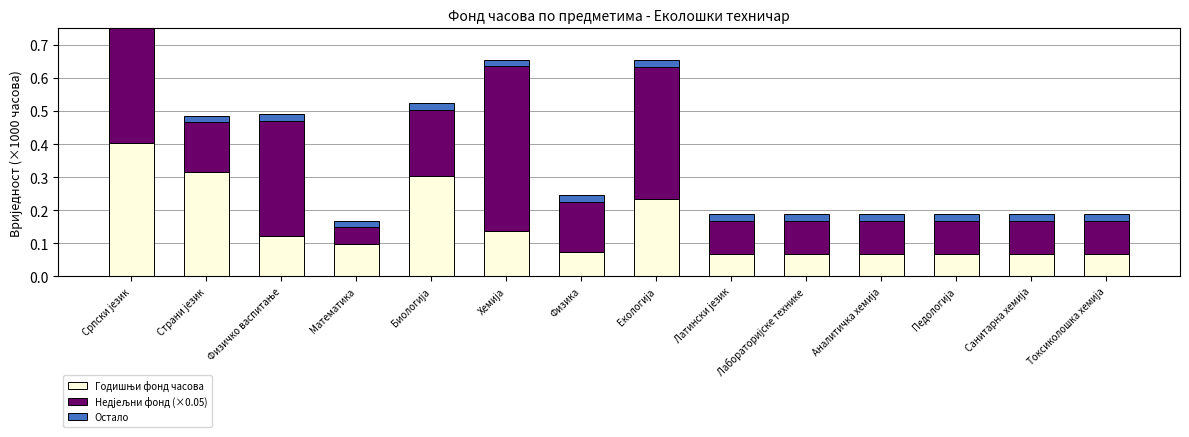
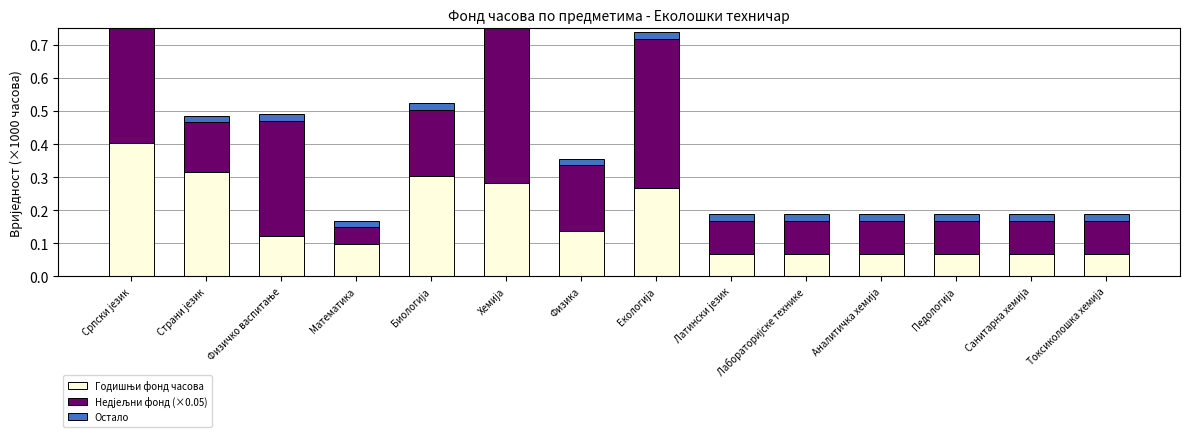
  {
    "Годишњи фонд часова": {
      "Српски језик": 0.40,
      "Страни језик": 0.32,
      "Физичко васпитање": 0.12,
      "Математика": 0.10,
      "Биологија": 0.30,
-     "Хемија": 0.14,
-     "Физика": 0.08,
-     "Екологија": 0.23,
+     "Хемија": 0.28,
+     "Физика": 0.14,
+     "Екологија": 0.27,
      "Латински језик": 0.07,
      "Лабораторијске технике": 0.07,
      "Аналитичка хемија": 0.07,
      "Педологија": 0.07,
      "Санитарна хемија": 0.07,
      "Токсиколошка хемија": 0.07
    },
    "Недјељни фонд (×0.05)": {
      "Страни језик": 0.15,
      "Физичко васпитање": 0.35,
      "Математика": 0.05,
      "Биологија": 0.20,
-     "Физика": 0.15,
-     "Екологија": 0.40,
+     "Физика": 0.20,
+     "Екологија": 0.45,
      "Латински језик": 0.10,
      "Лабораторијске технике": 0.10,
      "Аналитичка хемија": 0.10,
      "Педологија": 0.10,
      "Санитарна хемија": 0.10,
      "Токсиколошка хемија": 0.10
    },
    "Остало": {
      "Страни језик": 0.02,
      "Физичко васпитање": 0.02,
      "Математика": 0.02,
      "Биологија": 0.02,
      "Физика": 0.02,
      "Екологија": 0.02,
      "Латински језик": 0.02,
      "Лабораторијске технике": 0.02,
      "Аналитичка хемија": 0.02,
      "Педологија": 0.02,
      "Санитарна хемија": 0.02,
      "Токсиколошка хемија": 0.02
    }
  }
